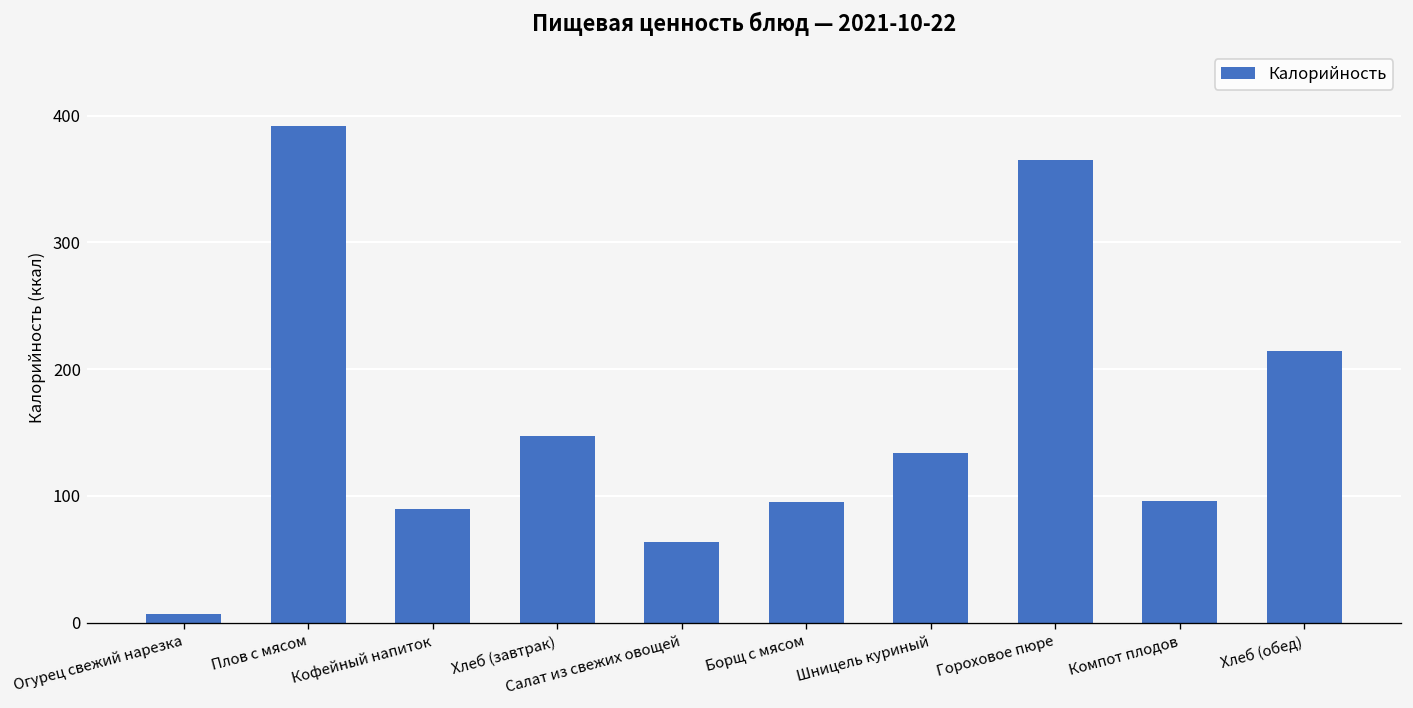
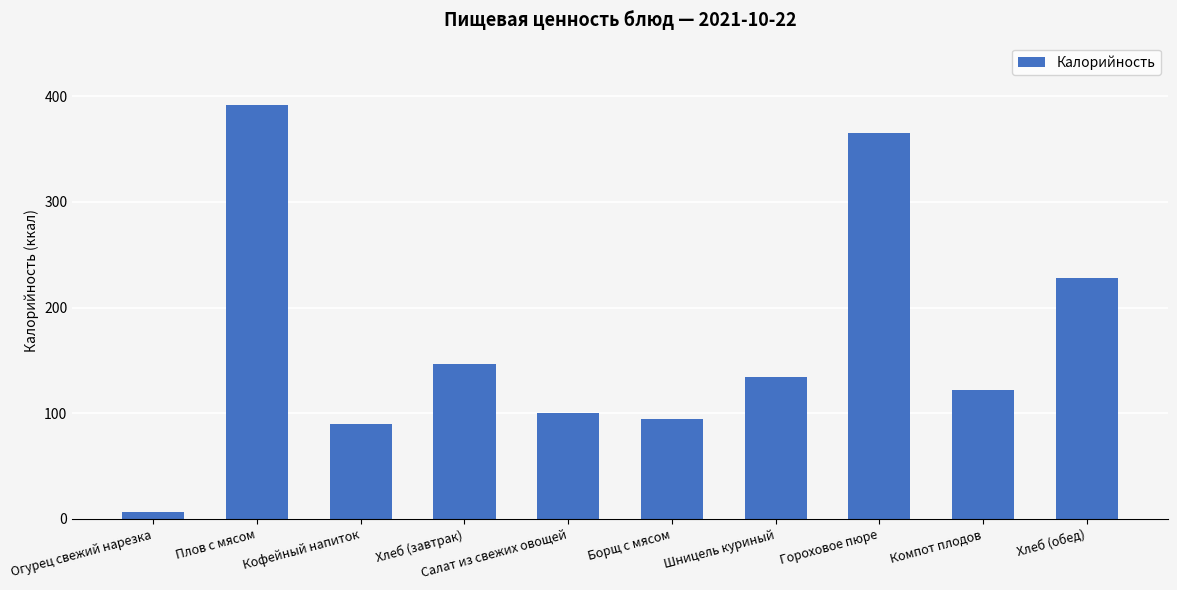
  {
    "Огурец свежий нарезка": 7,
    "Плов с мясом": 392,
    "Кофейный напиток": 90,
    "Хлеб (завтрак)": 147,
-   "Салат из свежих овощей": 64,
+   "Салат из свежих овощей": 100,
    "Борщ с мясом": 95,
    "Шницель куриный": 134,
    "Гороховое пюре": 365,
-   "Компот плодов": 96,
-   "Хлеб (обед)": 214
+   "Компот плодов": 122,
+   "Хлеб (обед)": 228
  }
